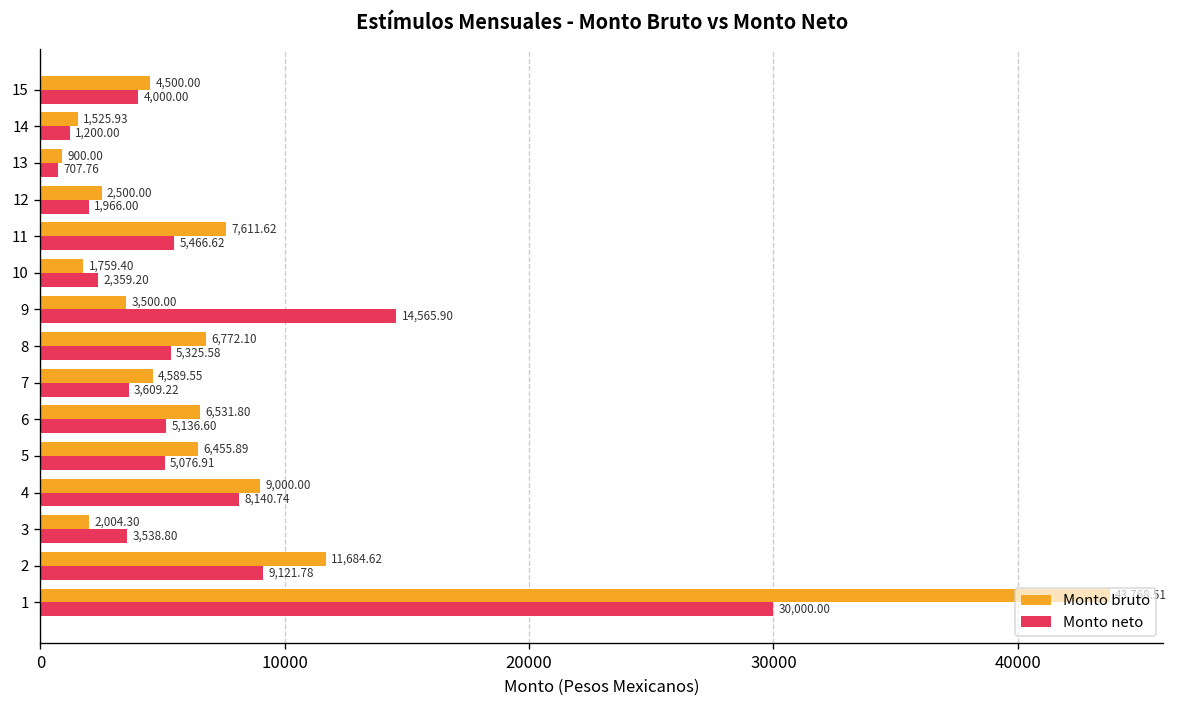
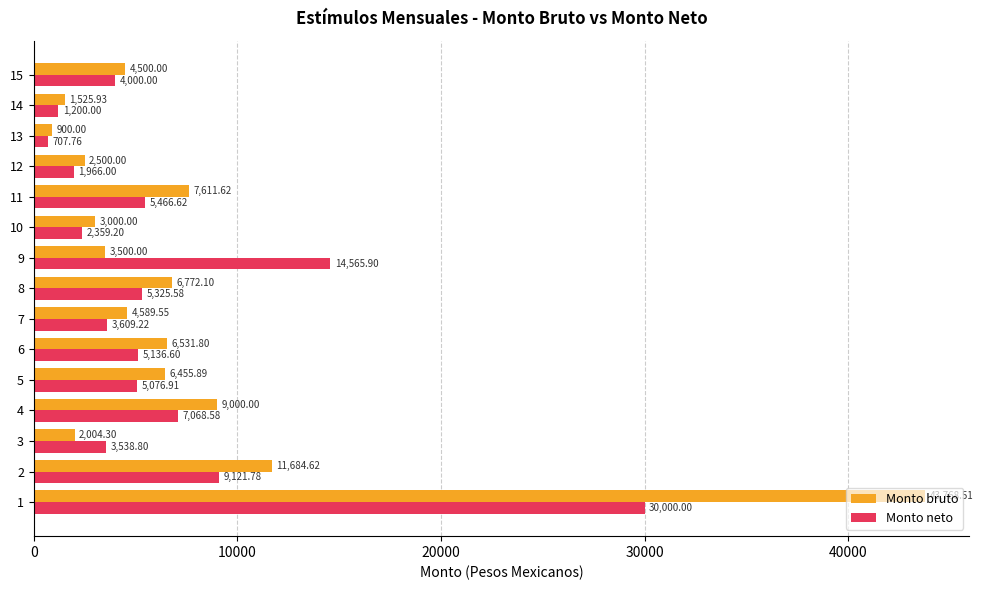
  {
    "Monto bruto": {
      "15": "4,500.00",
      "14": "1,525.93",
      "13": "900.00",
      "12": "2,500.00",
      "11": "7,611.62",
-     "10": "1,759.40",
+     "10": "3,000.00",
      "9": "3,500.00",
      "8": "6,772.10",
      "7": "4,589.55",
      "6": "6,531.80",
      "5": "6,455.89",
      "4": "9,000.00",
      "3": "2,004.30",
      "2": "11,684.62"
    },
    "Monto neto": {
      "15": "4,000.00",
      "14": "1,200.00",
      "13": "707.76",
      "12": "1,966.00",
      "11": "5,466.62",
      "10": "2,359.20",
      "9": "14,565.90",
      "8": "5,325.58",
      "7": "3,609.22",
      "6": "5,136.60",
      "5": "5,076.91",
-     "4": "8,140.74",
+     "4": "7,068.58",
      "3": "3,538.80",
      "2": "9,121.78",
      "1": "30,000.00"
    }
  }
